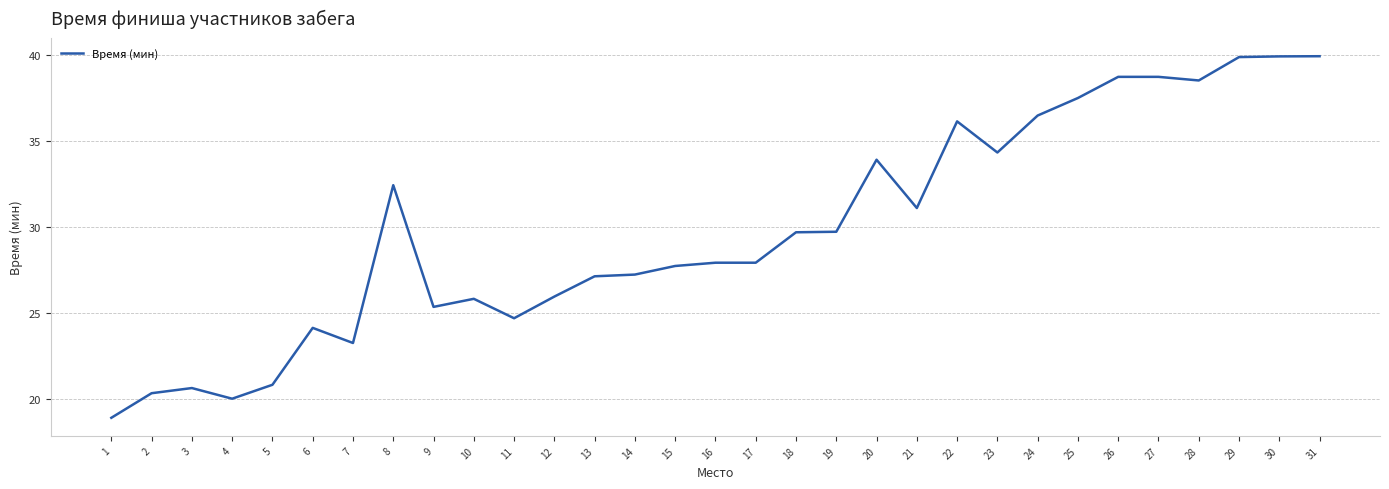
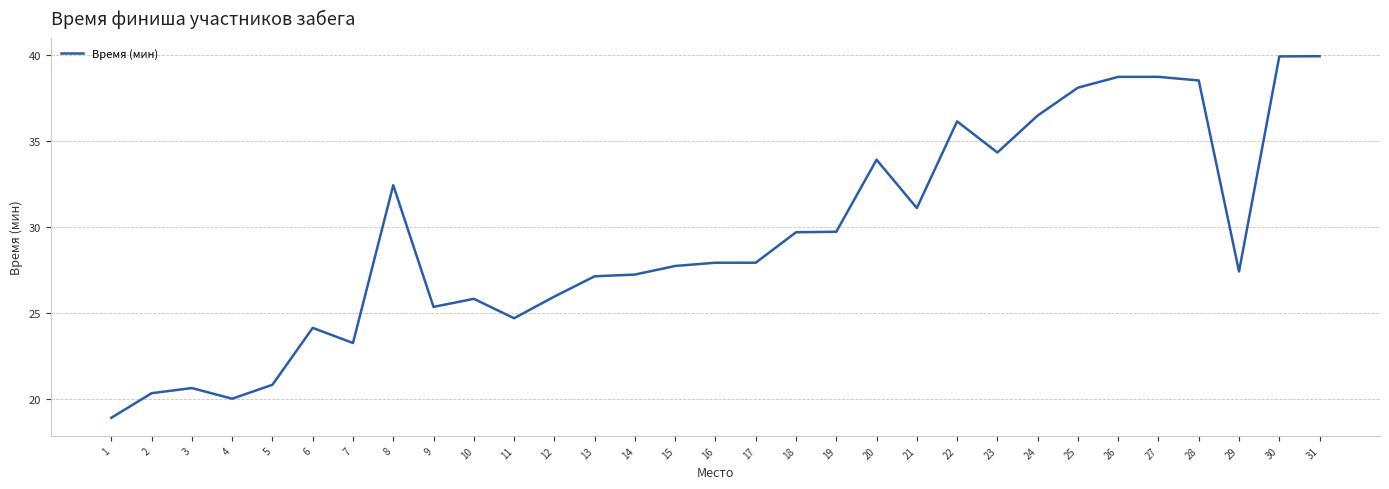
  {
    "1": 18.9,
    "2": 20.3,
    "3": 20.6,
    "4": 20.0,
    "5": 20.8,
    "6": 24.1,
    "7": 23.3,
    "8": 32.4,
    "9": 25.4,
    "10": 25.8,
    "11": 24.7,
    "12": 26.0,
    "13": 27.1,
    "14": 27.2,
    "15": 27.7,
    "16": 27.9,
    "17": 27.9,
    "18": 29.7,
    "19": 29.7,
    "20": 33.9,
    "21": 31.1,
    "22": 36.1,
    "23": 34.3,
    "24": 36.5,
-   "25": 37.5,
+   "25": 38.1,
    "26": 38.7,
    "27": 38.7,
    "28": 38.5,
-   "29": 39.9,
+   "29": 27.4,
    "30": 39.9,
    "31": 39.9
  }
